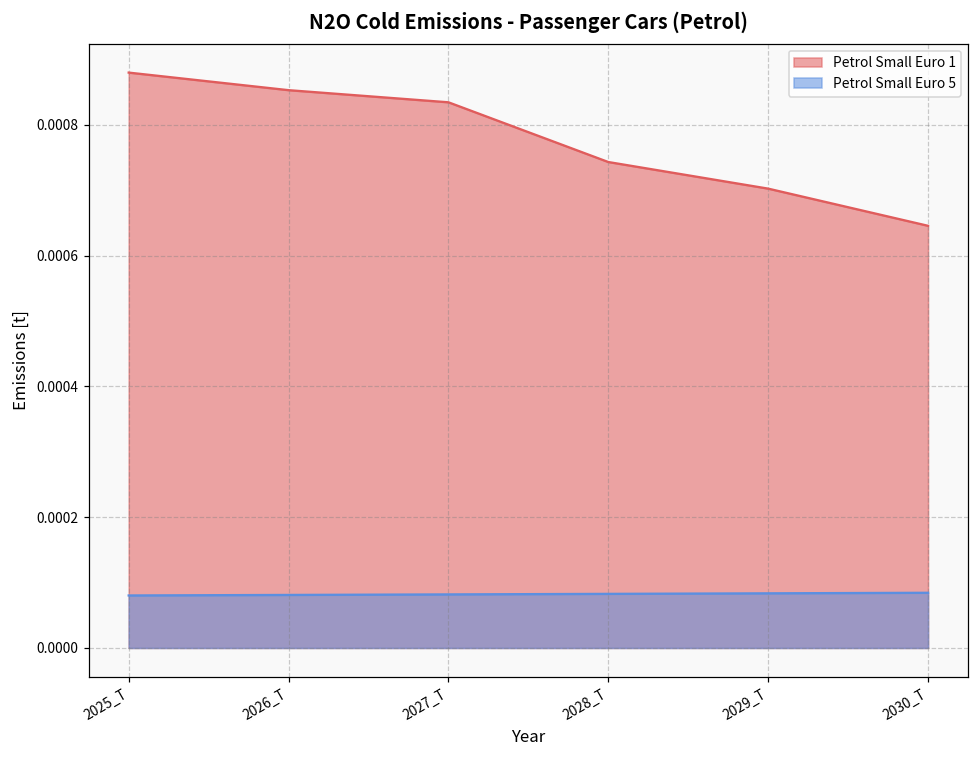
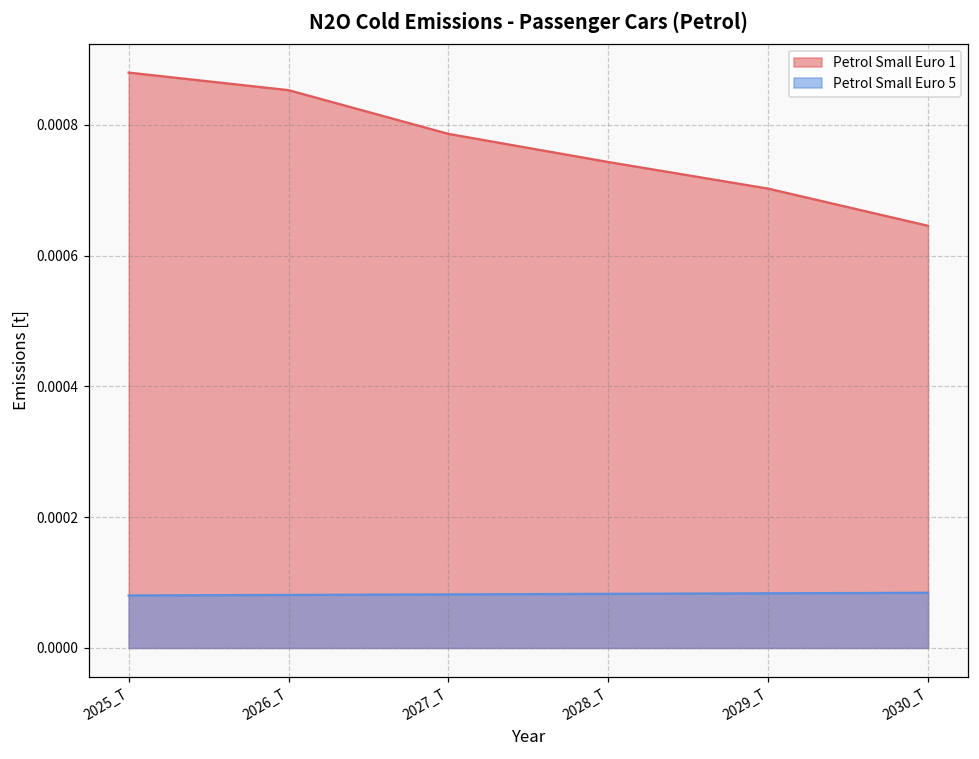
  {
    "Petrol Small Euro 1": {
      "2025_T": 0.00088,
      "2026_T": 0.00085,
-     "2027_T": 0.00083,
+     "2027_T": 0.00079,
      "2028_T": 0.00074,
      "2029_T": 0.00070,
      "2030_T": 0.00065
    },
    "Petrol Small Euro 5": {
      "2025_T": 0.00008,
      "2026_T": 0.00008,
      "2027_T": 0.00008,
      "2028_T": 0.00008,
      "2029_T": 0.00008,
      "2030_T": 0.00008
    }
  }
